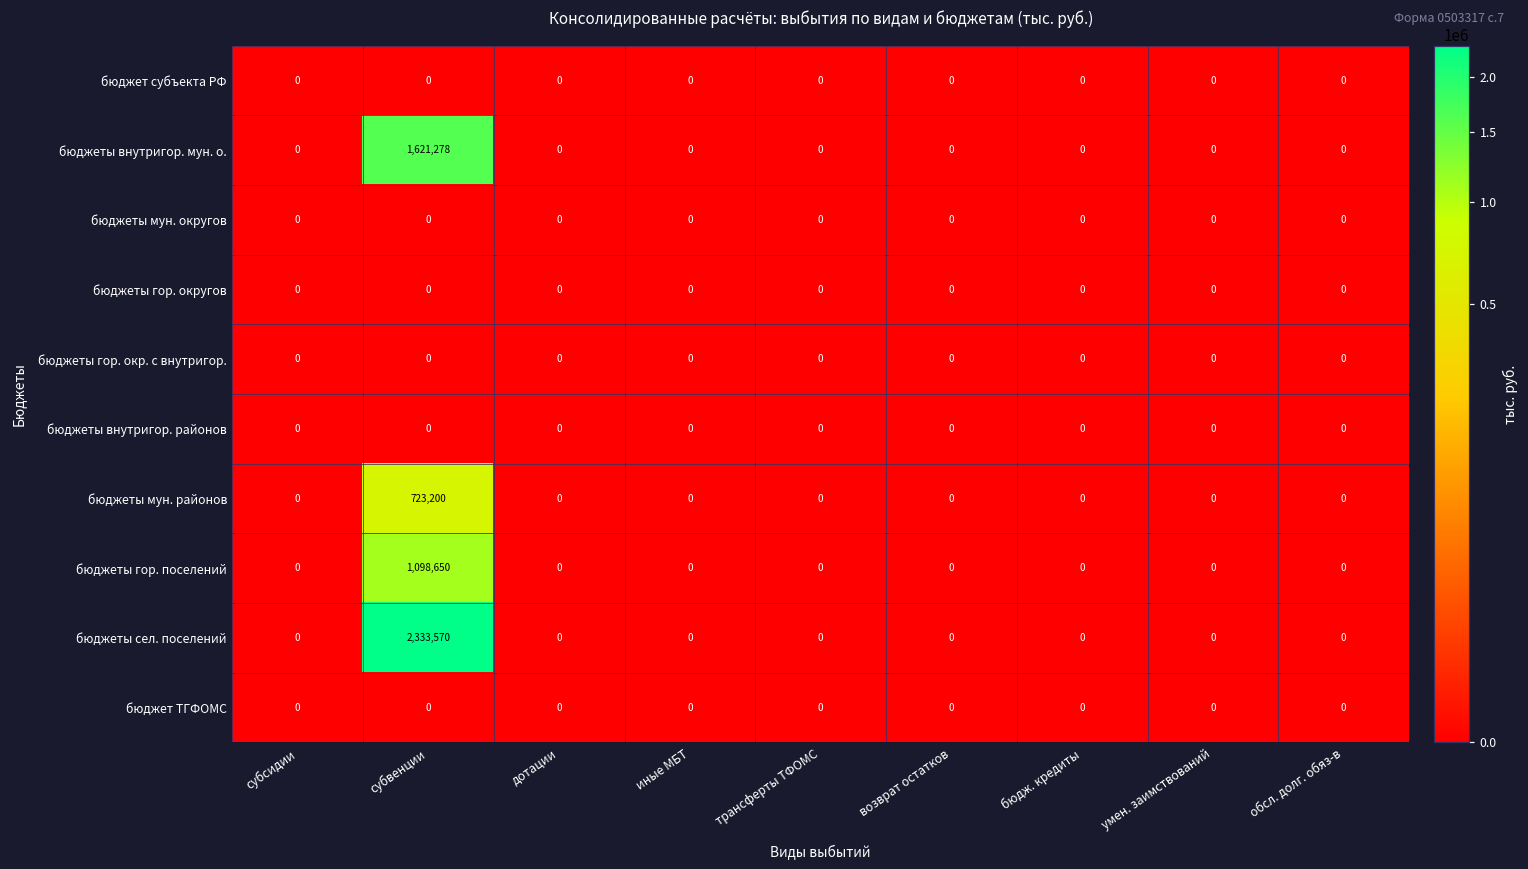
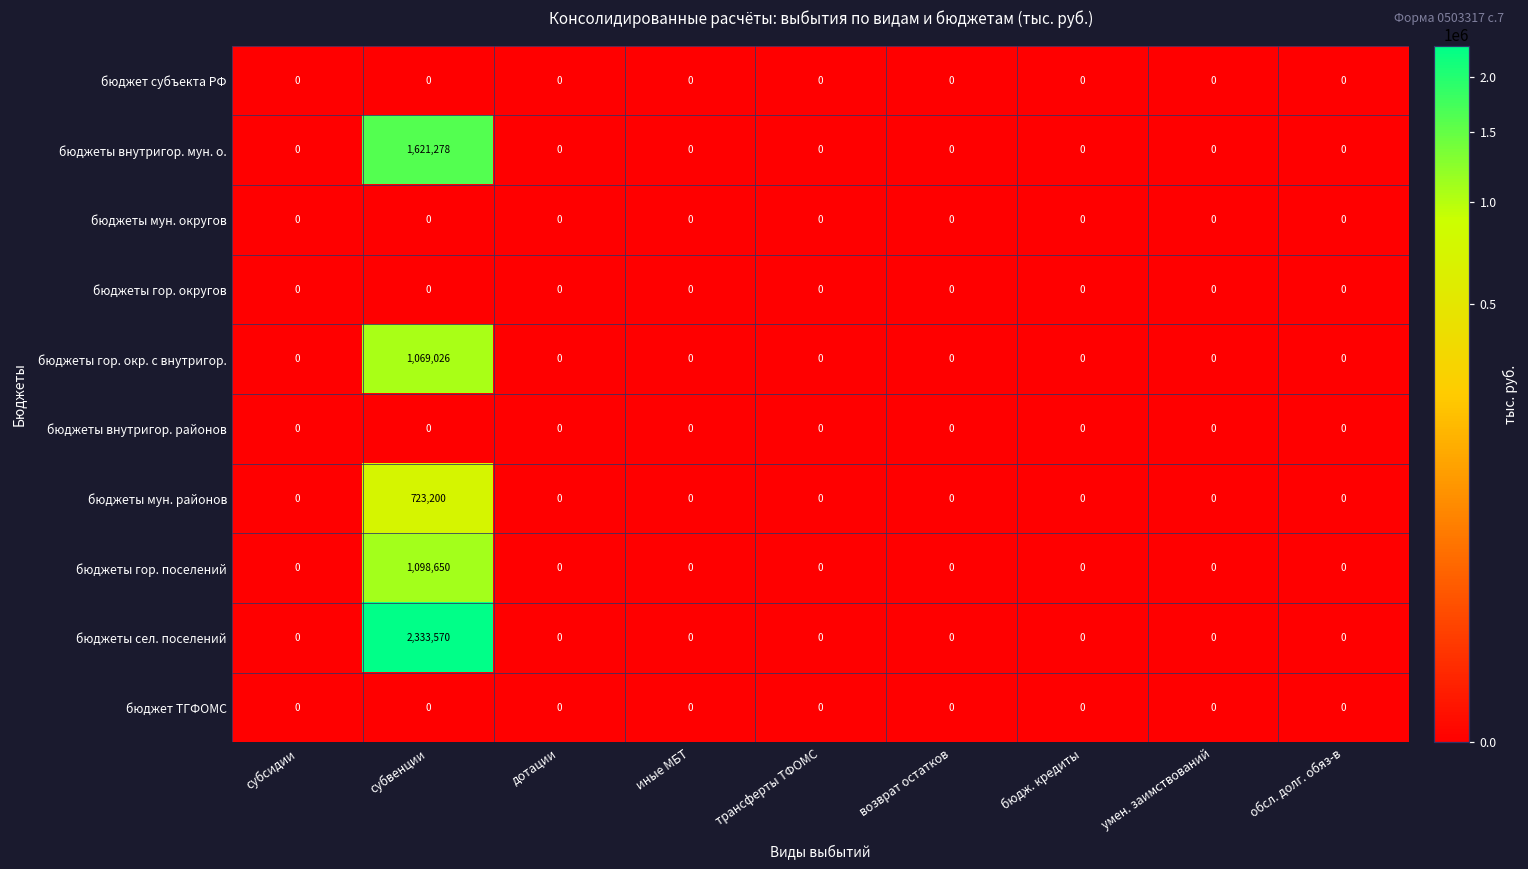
  {
    "бюджет субъекта РФ": {
      "субсидии": "0",
      "субвенции": "0",
      "дотации": "0",
      "иные МБТ": "0",
      "трансферты ТФОМС": "0",
      "возврат остатков": "0",
      "бюдж. кредиты": "0",
      "умен. заимствований": "0",
      "обсл. долг. обяз-в": "0"
    },
    "бюджеты внутригор. мун. о.": {
      "субсидии": "0",
      "субвенции": "1,621,278",
      "дотации": "0",
      "иные МБТ": "0",
      "трансферты ТФОМС": "0",
      "возврат остатков": "0",
      "бюдж. кредиты": "0",
      "умен. заимствований": "0",
      "обсл. долг. обяз-в": "0"
    },
    "бюджеты мун. округов": {
      "субсидии": "0",
      "субвенции": "0",
      "дотации": "0",
      "иные МБТ": "0",
      "трансферты ТФОМС": "0",
      "возврат остатков": "0",
      "бюдж. кредиты": "0",
      "умен. заимствований": "0",
      "обсл. долг. обяз-в": "0"
    },
    "бюджеты гор. округов": {
      "субсидии": "0",
      "субвенции": "0",
      "дотации": "0",
      "иные МБТ": "0",
      "трансферты ТФОМС": "0",
      "возврат остатков": "0",
      "бюдж. кредиты": "0",
      "умен. заимствований": "0",
      "обсл. долг. обяз-в": "0"
    },
    "бюджеты гор. окр. с внутригор.": {
      "субсидии": "0",
-     "субвенции": "0",
+     "субвенции": "1,069,026",
      "дотации": "0",
      "иные МБТ": "0",
      "трансферты ТФОМС": "0",
      "возврат остатков": "0",
      "бюдж. кредиты": "0",
      "умен. заимствований": "0",
      "обсл. долг. обяз-в": "0"
    },
    "бюджеты внутригор. районов": {
      "субсидии": "0",
      "субвенции": "0",
      "дотации": "0",
      "иные МБТ": "0",
      "трансферты ТФОМС": "0",
      "возврат остатков": "0",
      "бюдж. кредиты": "0",
      "умен. заимствований": "0",
      "обсл. долг. обяз-в": "0"
    },
    "бюджеты мун. районов": {
      "субсидии": "0",
      "субвенции": "723,200",
      "дотации": "0",
      "иные МБТ": "0",
      "трансферты ТФОМС": "0",
      "возврат остатков": "0",
      "бюдж. кредиты": "0",
      "умен. заимствований": "0",
      "обсл. долг. обяз-в": "0"
    },
    "бюджеты гор. поселений": {
      "субсидии": "0",
      "субвенции": "1,098,650",
      "дотации": "0",
      "иные МБТ": "0",
      "трансферты ТФОМС": "0",
      "возврат остатков": "0",
      "бюдж. кредиты": "0",
      "умен. заимствований": "0",
      "обсл. долг. обяз-в": "0"
    },
    "бюджеты сел. поселений": {
      "субсидии": "0",
      "субвенции": "2,333,570",
      "дотации": "0",
      "иные МБТ": "0",
      "трансферты ТФОМС": "0",
      "возврат остатков": "0",
      "бюдж. кредиты": "0",
      "умен. заимствований": "0",
      "обсл. долг. обяз-в": "0"
    },
    "бюджет ТГФОМС": {
      "субсидии": "0",
      "субвенции": "0",
      "дотации": "0",
      "иные МБТ": "0",
      "трансферты ТФОМС": "0",
      "возврат остатков": "0",
      "бюдж. кредиты": "0",
      "умен. заимствований": "0",
      "обсл. долг. обяз-в": "0"
    }
  }
